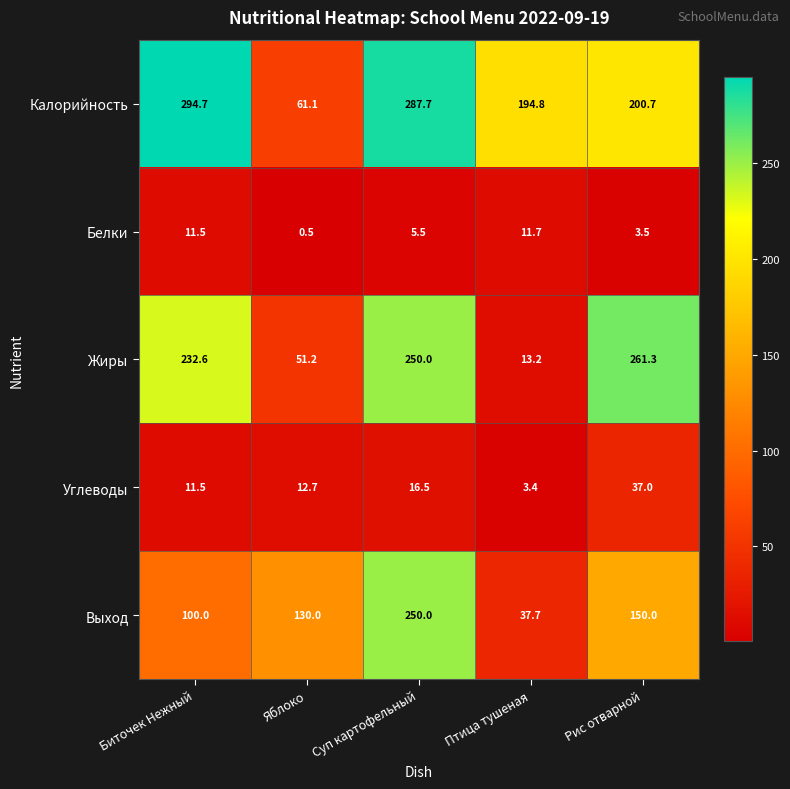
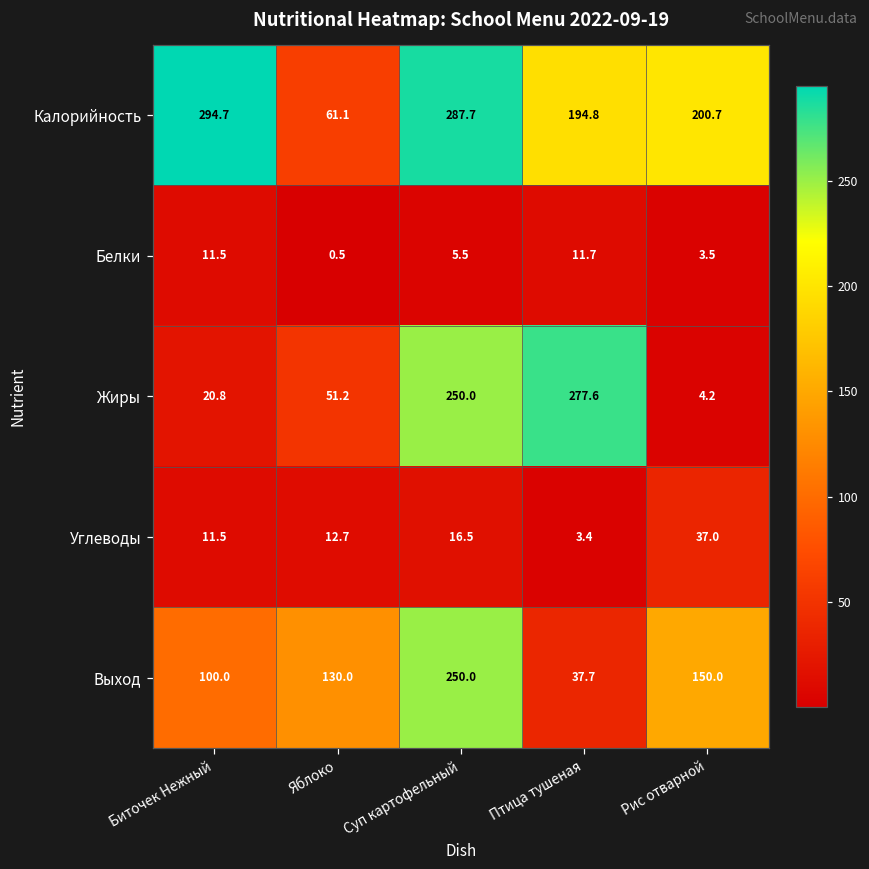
  {
    "Калорийность": {
      "Биточек Нежный": 294.7,
      "Яблоко": 61.1,
      "Суп картофельный": 287.7,
      "Птица тушеная": 194.8,
      "Рис отварной": 200.7
    },
    "Белки": {
      "Биточек Нежный": 11.5,
      "Яблоко": 0.5,
      "Суп картофельный": 5.5,
      "Птица тушеная": 11.7,
      "Рис отварной": 3.5
    },
    "Жиры": {
-     "Биточек Нежный": 232.6,
+     "Биточек Нежный": 20.8,
      "Яблоко": 51.2,
      "Суп картофельный": 250.0,
-     "Птица тушеная": 13.2,
-     "Рис отварной": 261.3
+     "Птица тушеная": 277.6,
+     "Рис отварной": 4.2
    },
    "Углеводы": {
      "Биточек Нежный": 11.5,
      "Яблоко": 12.7,
      "Суп картофельный": 16.5,
      "Птица тушеная": 3.4,
      "Рис отварной": 37.0
    },
    "Выход": {
      "Биточек Нежный": 100.0,
      "Яблоко": 130.0,
      "Суп картофельный": 250.0,
      "Птица тушеная": 37.7,
      "Рис отварной": 150.0
    }
  }
